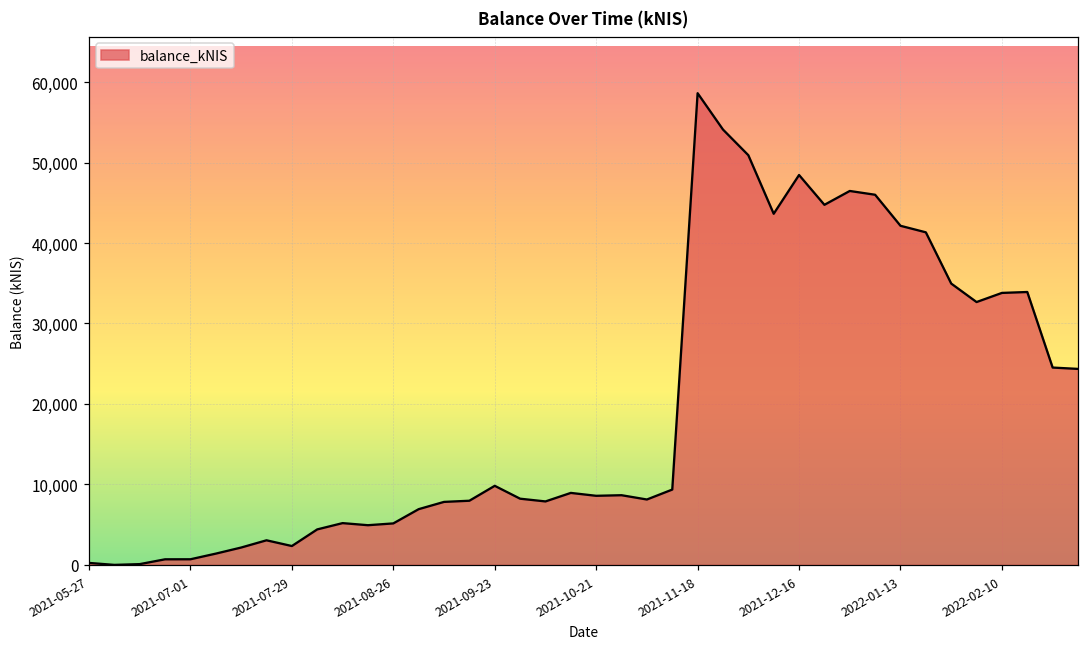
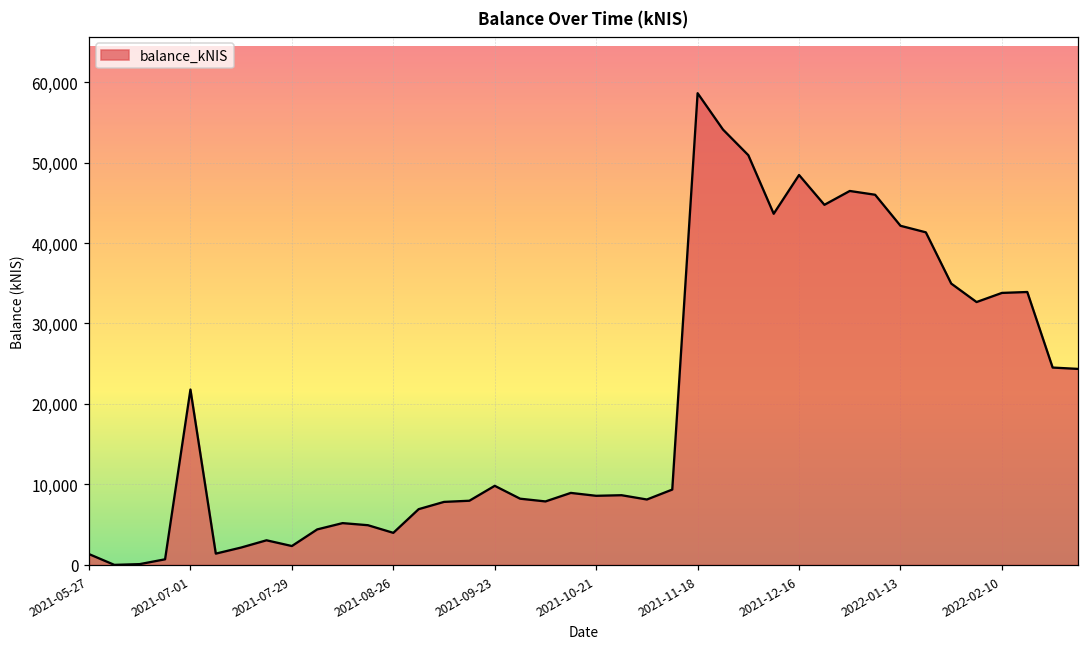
  {
-   "2021-05-27": "0",
-   "2021-07-01": "1,000",
+   "2021-05-27": "1,000",
+   "2021-07-01": "22,000",
    "2021-07-29": "2,000",
-   "2021-08-26": "5,000",
+   "2021-08-26": "4,000",
    "2021-09-23": "10,000",
    "2021-10-21": "9,000",
    "2021-11-18": "59,000",
    "2021-12-16": "48,000",
    "2022-01-13": "42,000",
    "2022-02-10": "34,000"
  }
